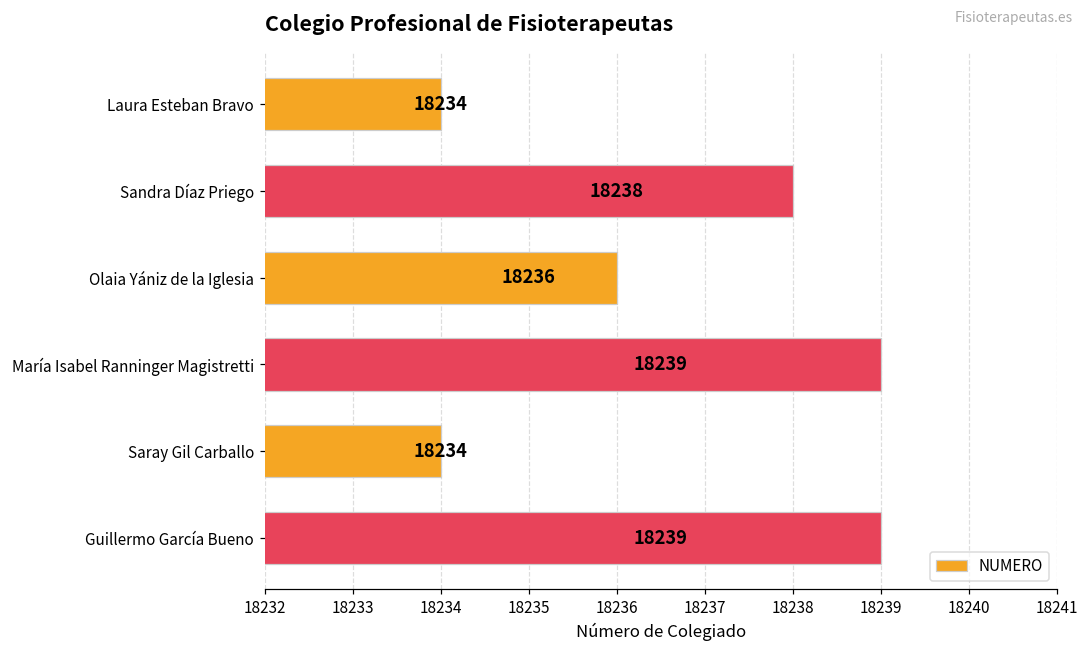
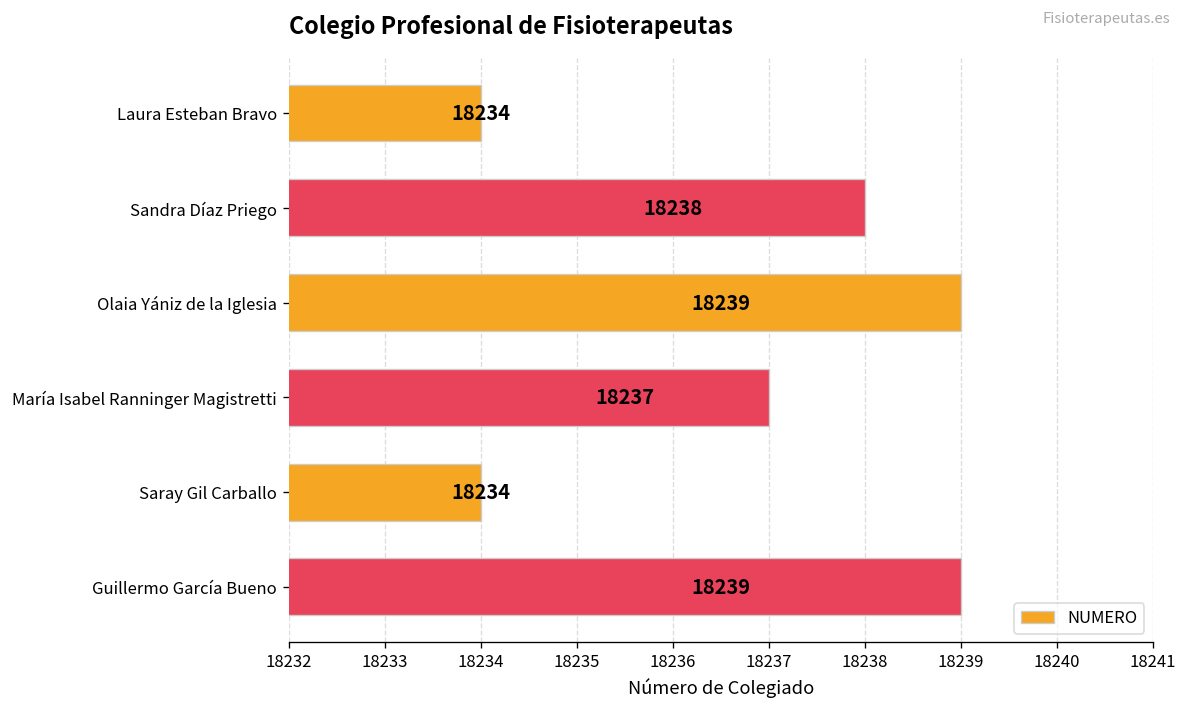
  {
    "Laura Esteban Bravo": 18234,
    "Sandra Díaz Priego": 18238,
-   "Olaia Yániz de la Iglesia": 18236,
-   "María Isabel Ranninger Magistretti": 18239,
+   "Olaia Yániz de la Iglesia": 18239,
+   "María Isabel Ranninger Magistretti": 18237,
    "Saray Gil Carballo": 18234,
    "Guillermo García Bueno": 18239
  }
